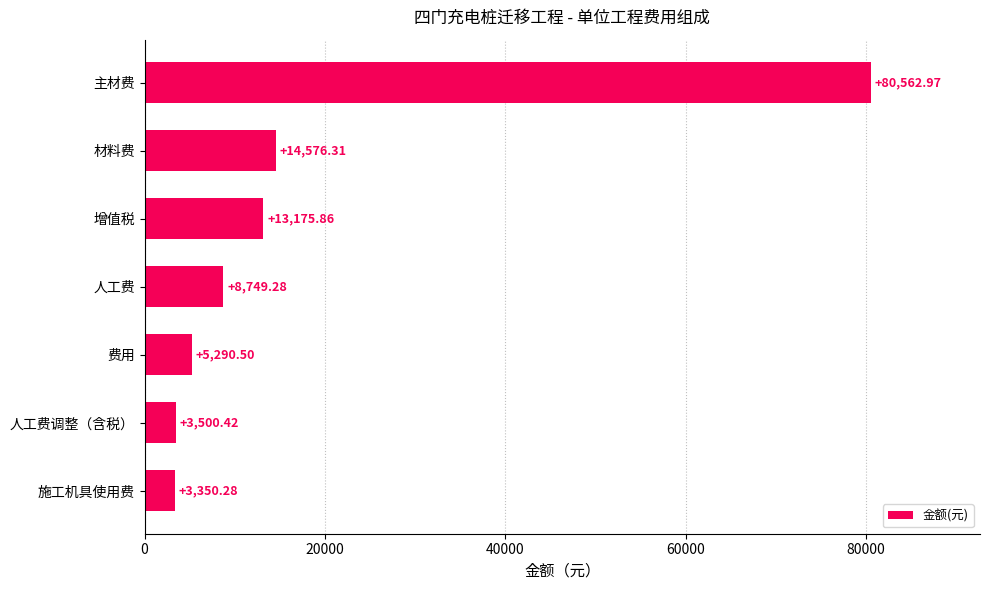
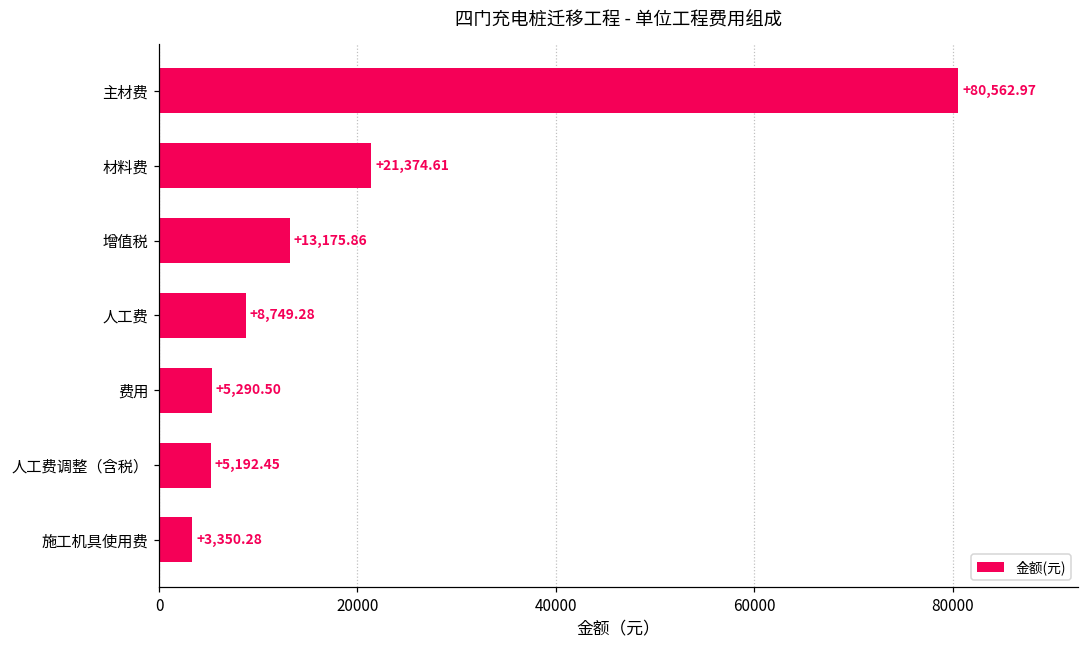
  {
    "主材费": "+80,562.97",
-   "材料费": "+14,576.31",
+   "材料费": "+21,374.61",
    "增值税": "+13,175.86",
    "人工费": "+8,749.28",
    "费用": "+5,290.50",
-   "人工费调整（含税）": "+3,500.42",
+   "人工费调整（含税）": "+5,192.45",
    "施工机具使用费": "+3,350.28"
  }
